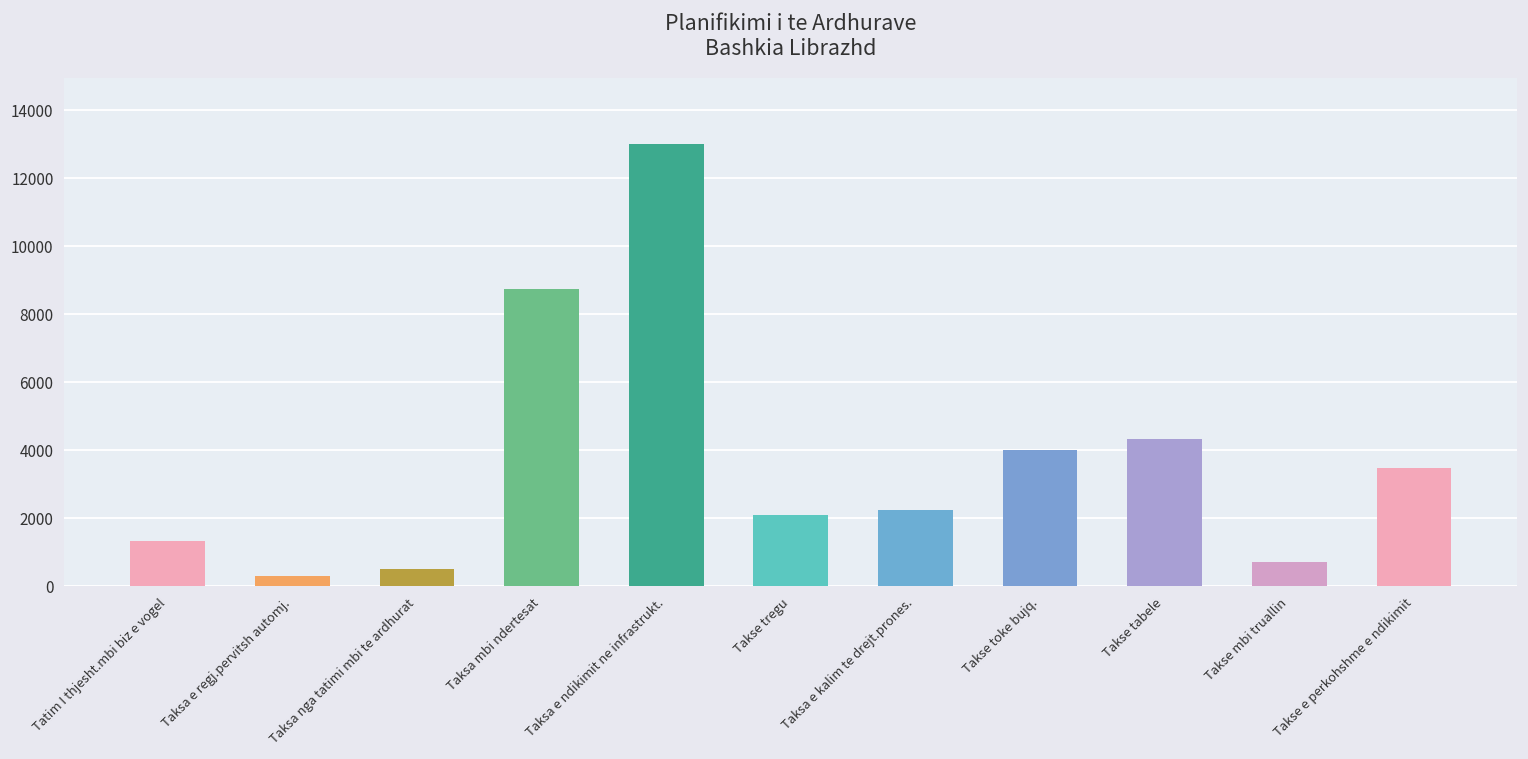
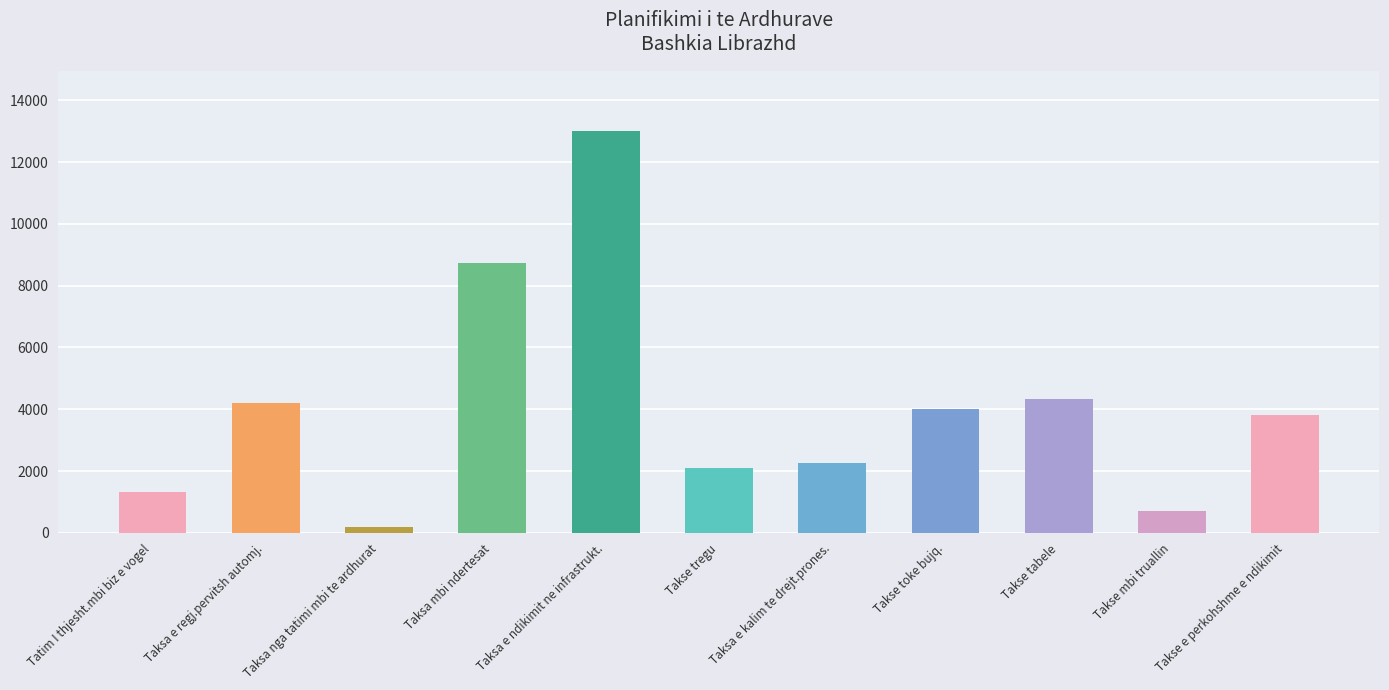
  {
    "Tatim I thjesht.mbi biz e vogel": 1300,
-   "Taksa e regj.pervitsh automj.": 300,
-   "Taksa nga tatimi mbi te ardhurat": 500,
+   "Taksa e regj.pervitsh automj.": 4200,
+   "Taksa nga tatimi mbi te ardhurat": 200,
    "Taksa mbi ndertesat": 8700,
    "Taksa e ndikimit ne infrastrukt.": 13000,
    "Takse tregu": 2100,
    "Taksa e kalim te drejt.prones.": 2300,
    "Takse toke bujq.": 4000,
    "Takse tabele": 4300,
    "Takse mbi truallin": 700,
-   "Takse e perkohshme e ndikimit": 3500
+   "Takse e perkohshme e ndikimit": 3800
  }
